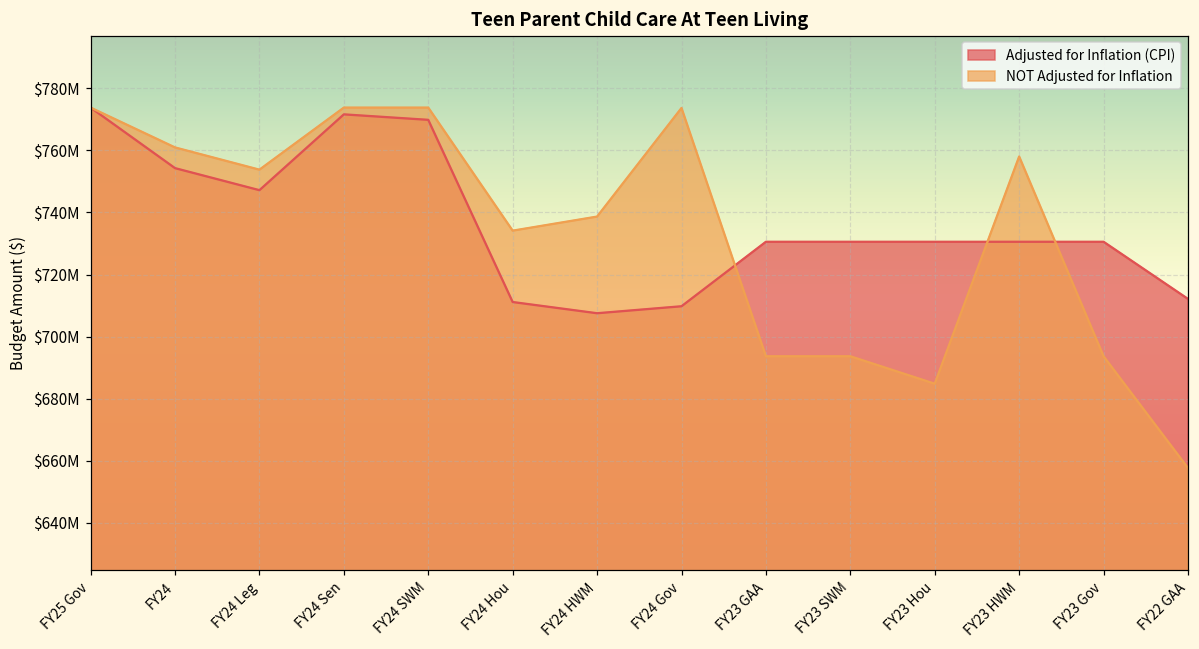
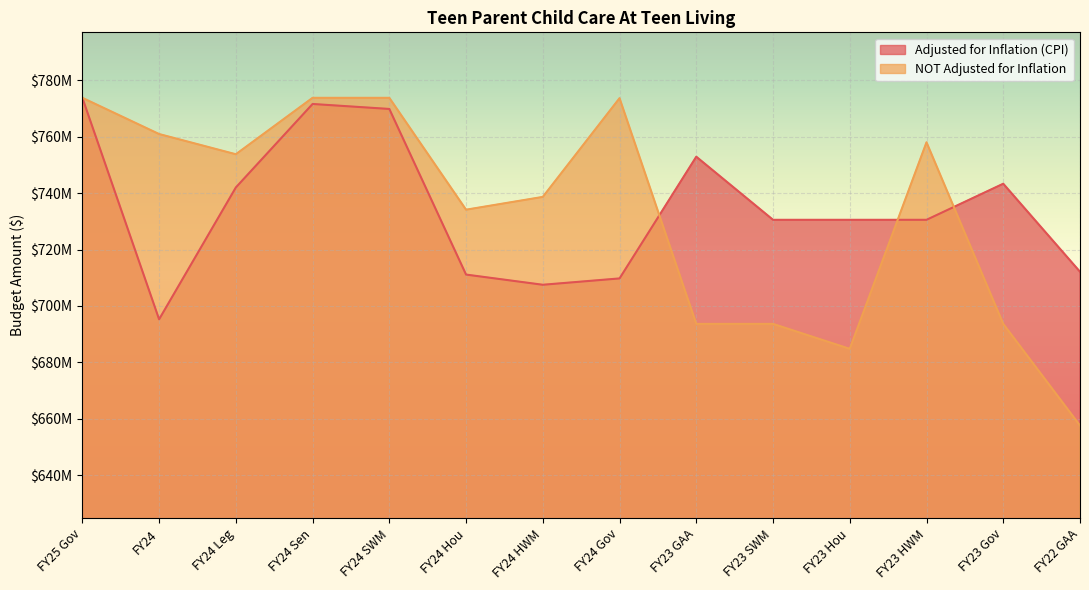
  {
    "Adjusted for Inflation (CPI)": {
-     "FY24": "$754000000",
-     "FY24 Leg": "$747000000",
+     "FY24": "$695000000",
+     "FY24 Leg": "$742000000",
      "FY24 Sen": "$772000000",
      "FY24 SWM": "$770000000",
      "FY24 Hou": "$711000000",
      "FY24 HWM": "$708000000",
      "FY24 Gov": "$710000000",
-     "FY23 GAA": "$731000000",
+     "FY23 GAA": "$753000000",
      "FY23 SWM": "$731000000",
      "FY23 Hou": "$731000000",
      "FY23 HWM": "$731000000",
-     "FY23 Gov": "$731000000",
+     "FY23 Gov": "$743000000",
      "FY22 GAA": "$712000000"
    },
    "NOT Adjusted for Inflation": {
      "FY24": "$761000000",
      "FY24 Leg": "$754000000",
      "FY24 Sen": "$774000000",
      "FY24 SWM": "$774000000",
      "FY24 Hou": "$734000000",
      "FY24 HWM": "$739000000",
      "FY24 Gov": "$774000000",
      "FY23 GAA": "$694000000",
      "FY23 SWM": "$694000000",
      "FY23 Hou": "$685000000",
      "FY23 HWM": "$758000000",
      "FY23 Gov": "$694000000",
      "FY22 GAA": "$658000000"
    }
  }
